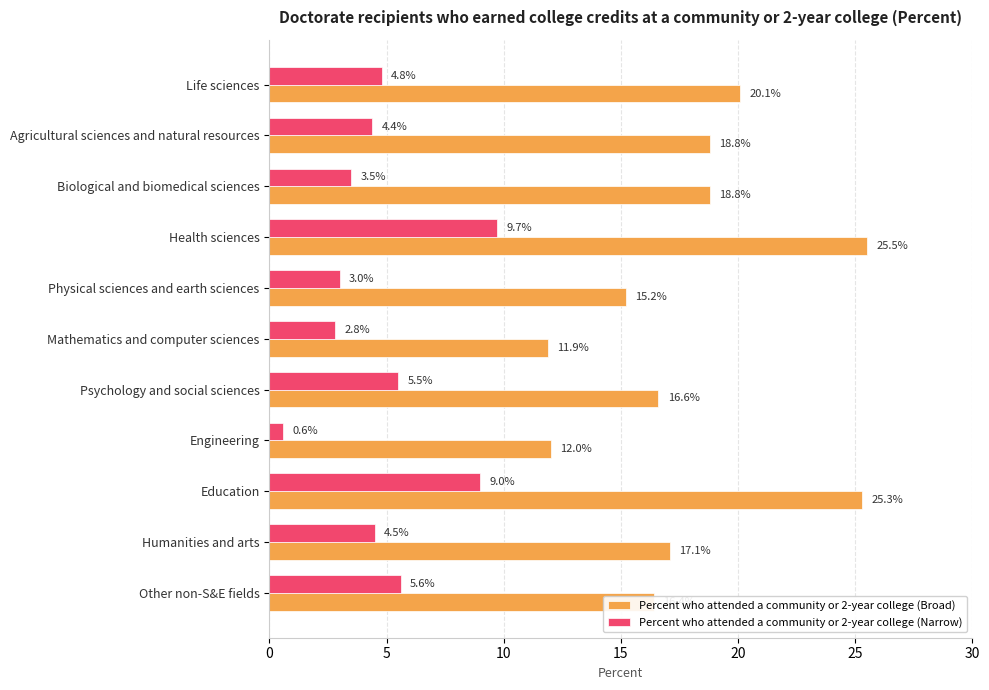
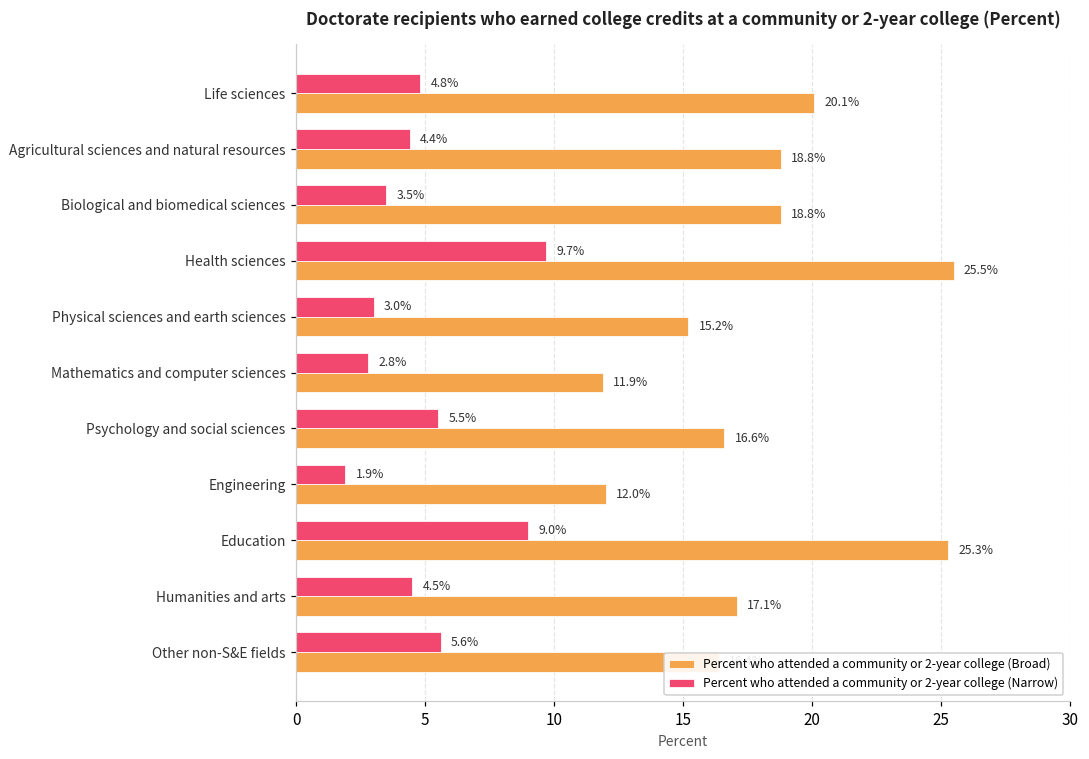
  {
    "Percent who attended a community or 2-year college (Broad)": {
      "Life sciences": "20.1%",
      "Agricultural sciences and natural resources": "18.8%",
      "Biological and biomedical sciences": "18.8%",
      "Health sciences": "25.5%",
      "Physical sciences and earth sciences": "15.2%",
      "Mathematics and computer sciences": "11.9%",
      "Psychology and social sciences": "16.6%",
      "Engineering": "12.0%",
      "Education": "25.3%",
      "Humanities and arts": "17.1%"
    },
    "Percent who attended a community or 2-year college (Narrow)": {
      "Life sciences": "4.8%",
      "Agricultural sciences and natural resources": "4.4%",
      "Biological and biomedical sciences": "3.5%",
      "Health sciences": "9.7%",
      "Physical sciences and earth sciences": "3.0%",
      "Mathematics and computer sciences": "2.8%",
      "Psychology and social sciences": "5.5%",
-     "Engineering": "0.6%",
+     "Engineering": "1.9%",
      "Education": "9.0%",
      "Humanities and arts": "4.5%",
      "Other non-S&E fields": "5.6%"
    }
  }
